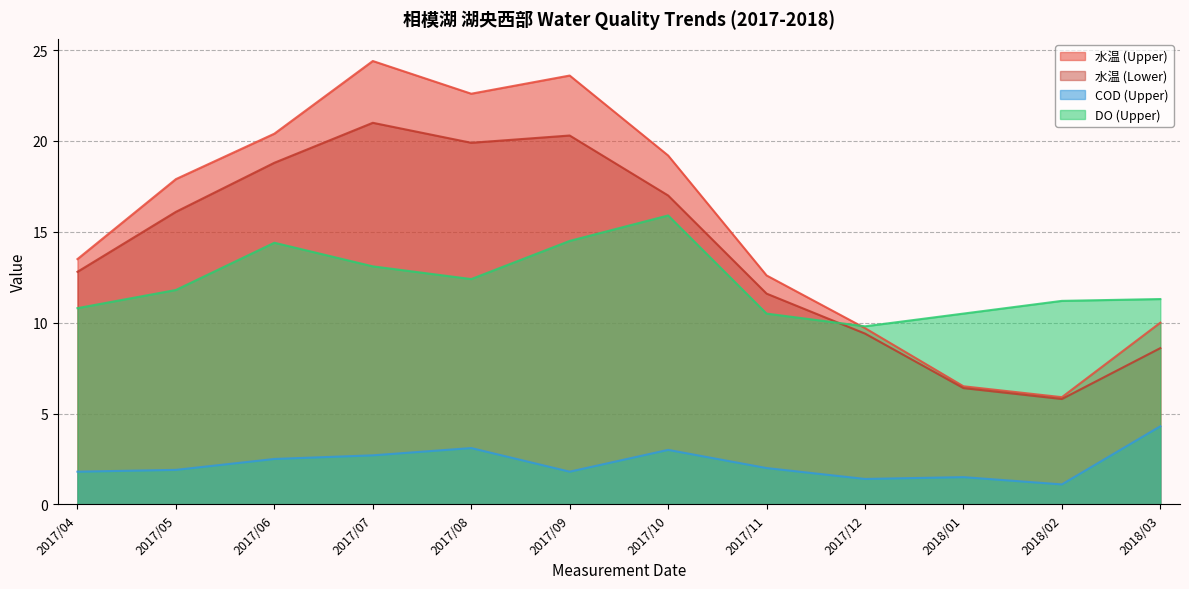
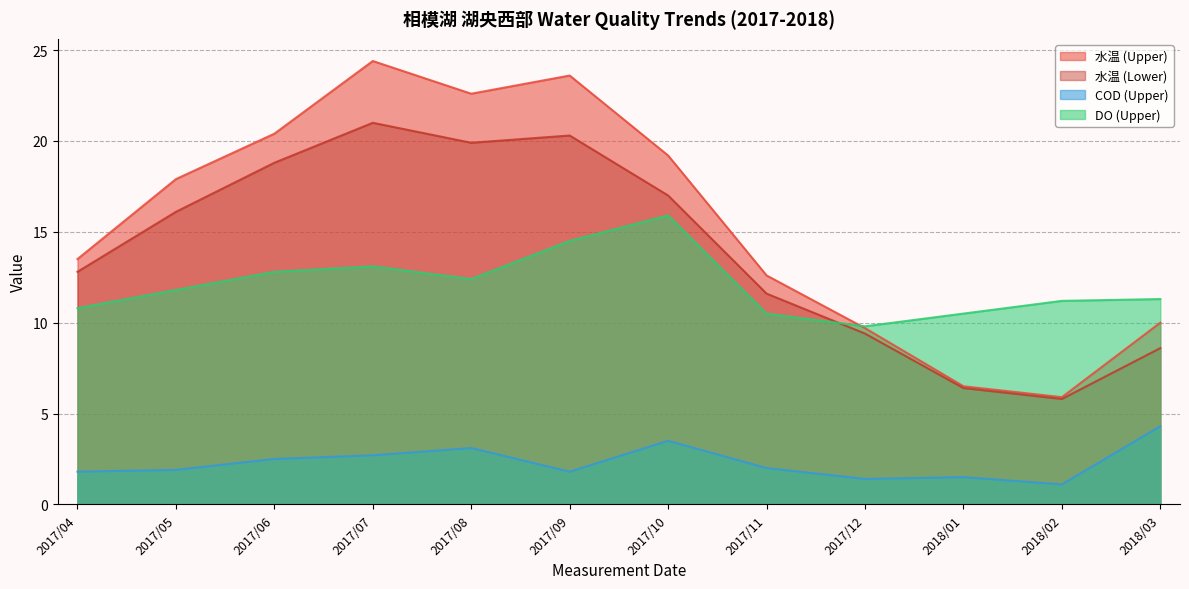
  {
    "COD (Upper)": {
      "2017/04": 1.8,
      "2017/05": 1.9,
      "2017/06": 2.5,
      "2017/07": 2.7,
      "2017/08": 3.1,
      "2017/09": 1.8,
-     "2017/10": 3.0,
+     "2017/10": 3.5,
      "2017/11": 2.0,
      "2017/12": 1.4,
      "2018/01": 1.5,
      "2018/02": 1.1,
      "2018/03": 4.3
    },
    "DO (Upper)": {
      "2017/04": 10.8,
      "2017/05": 11.8,
-     "2017/06": 14.4,
+     "2017/06": 12.8,
      "2017/07": 13.1,
      "2017/08": 12.4,
      "2017/09": 14.5,
      "2017/10": 15.9,
      "2017/11": 10.5,
      "2018/01": 10.5,
      "2018/02": 11.2,
      "2018/03": 11.3
    }
  }
